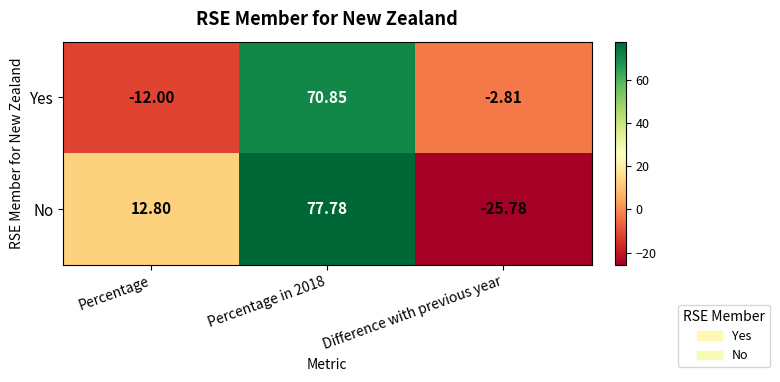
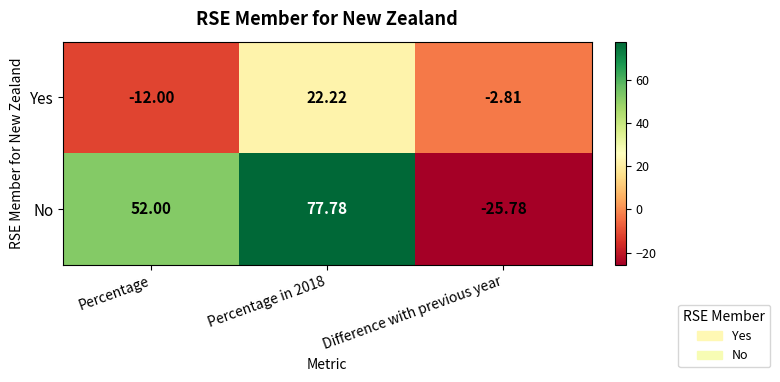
  {
    "Yes": {
      "Percentage": -12.00,
-     "Percentage in 2018": 70.85,
+     "Percentage in 2018": 22.22,
      "Difference with previous year": -2.81
    },
    "No": {
-     "Percentage": 12.80,
+     "Percentage": 52.00,
      "Percentage in 2018": 77.78,
      "Difference with previous year": -25.78
    }
  }
